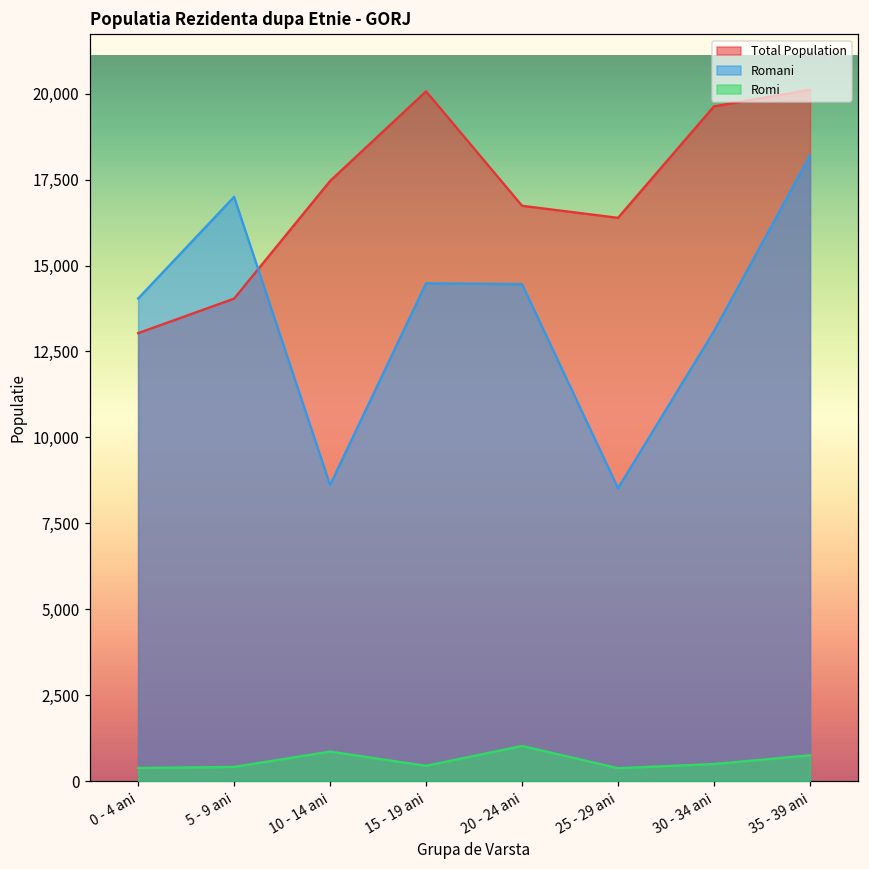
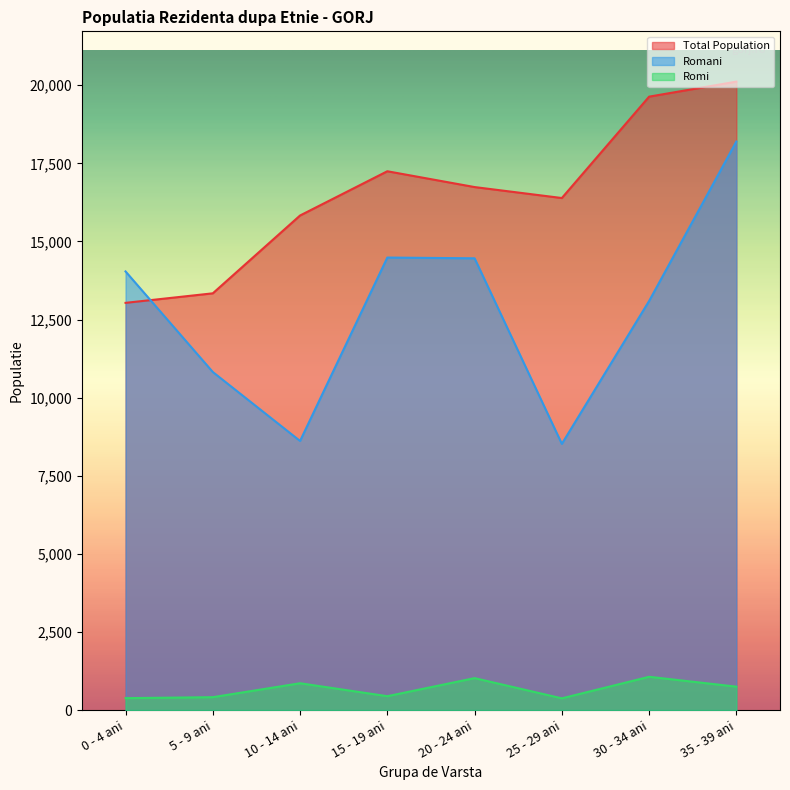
  {
    "Total Population": {
      "0 - 4 ani": "13,000",
-     "5 - 9 ani": "14,000",
-     "10 - 14 ani": "17,500",
-     "15 - 19 ani": "20,100",
+     "5 - 9 ani": "13,300",
+     "10 - 14 ani": "15,800",
+     "15 - 19 ani": "17,200",
      "20 - 24 ani": "16,700",
      "25 - 29 ani": "16,400",
      "30 - 34 ani": "19,600"
    },
    "Romani": {
      "0 - 4 ani": "14,000",
-     "5 - 9 ani": "17,000",
+     "5 - 9 ani": "10,800",
      "10 - 14 ani": "8,600",
      "15 - 19 ani": "14,500",
      "20 - 24 ani": "14,500",
      "25 - 29 ani": "8,500",
      "30 - 34 ani": "13,100",
      "35 - 39 ani": "18,200"
    },
    "Romi": {
      "0 - 4 ani": "400",
      "5 - 9 ani": "400",
      "10 - 14 ani": "900",
      "15 - 19 ani": "400",
      "20 - 24 ani": "1,000",
      "25 - 29 ani": "400",
-     "30 - 34 ani": "500",
+     "30 - 34 ani": "1,100",
      "35 - 39 ani": "800"
    }
  }
